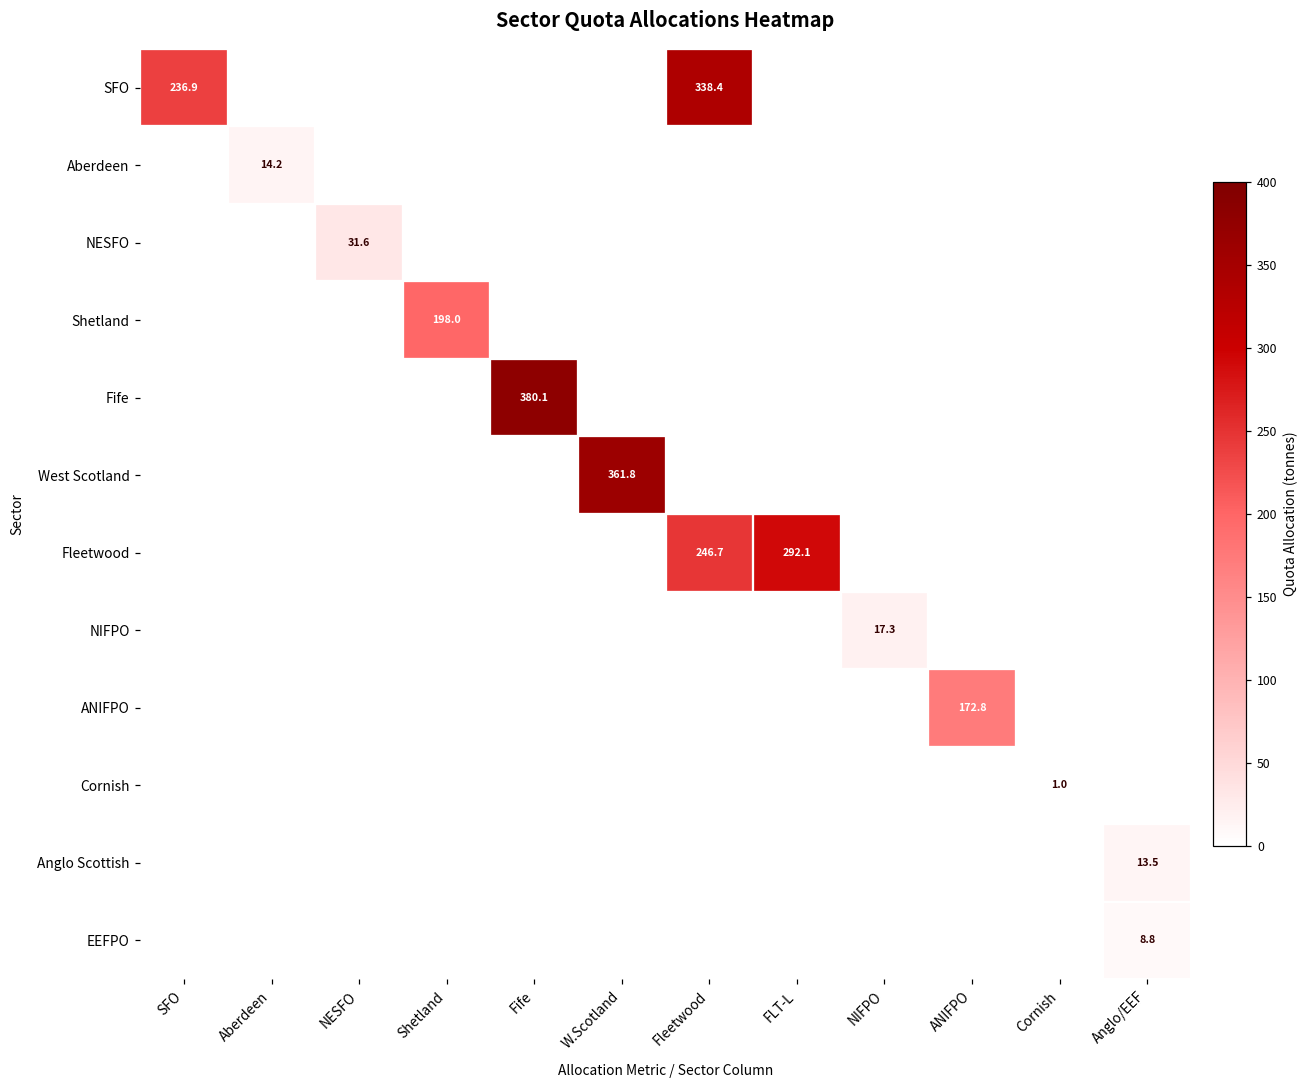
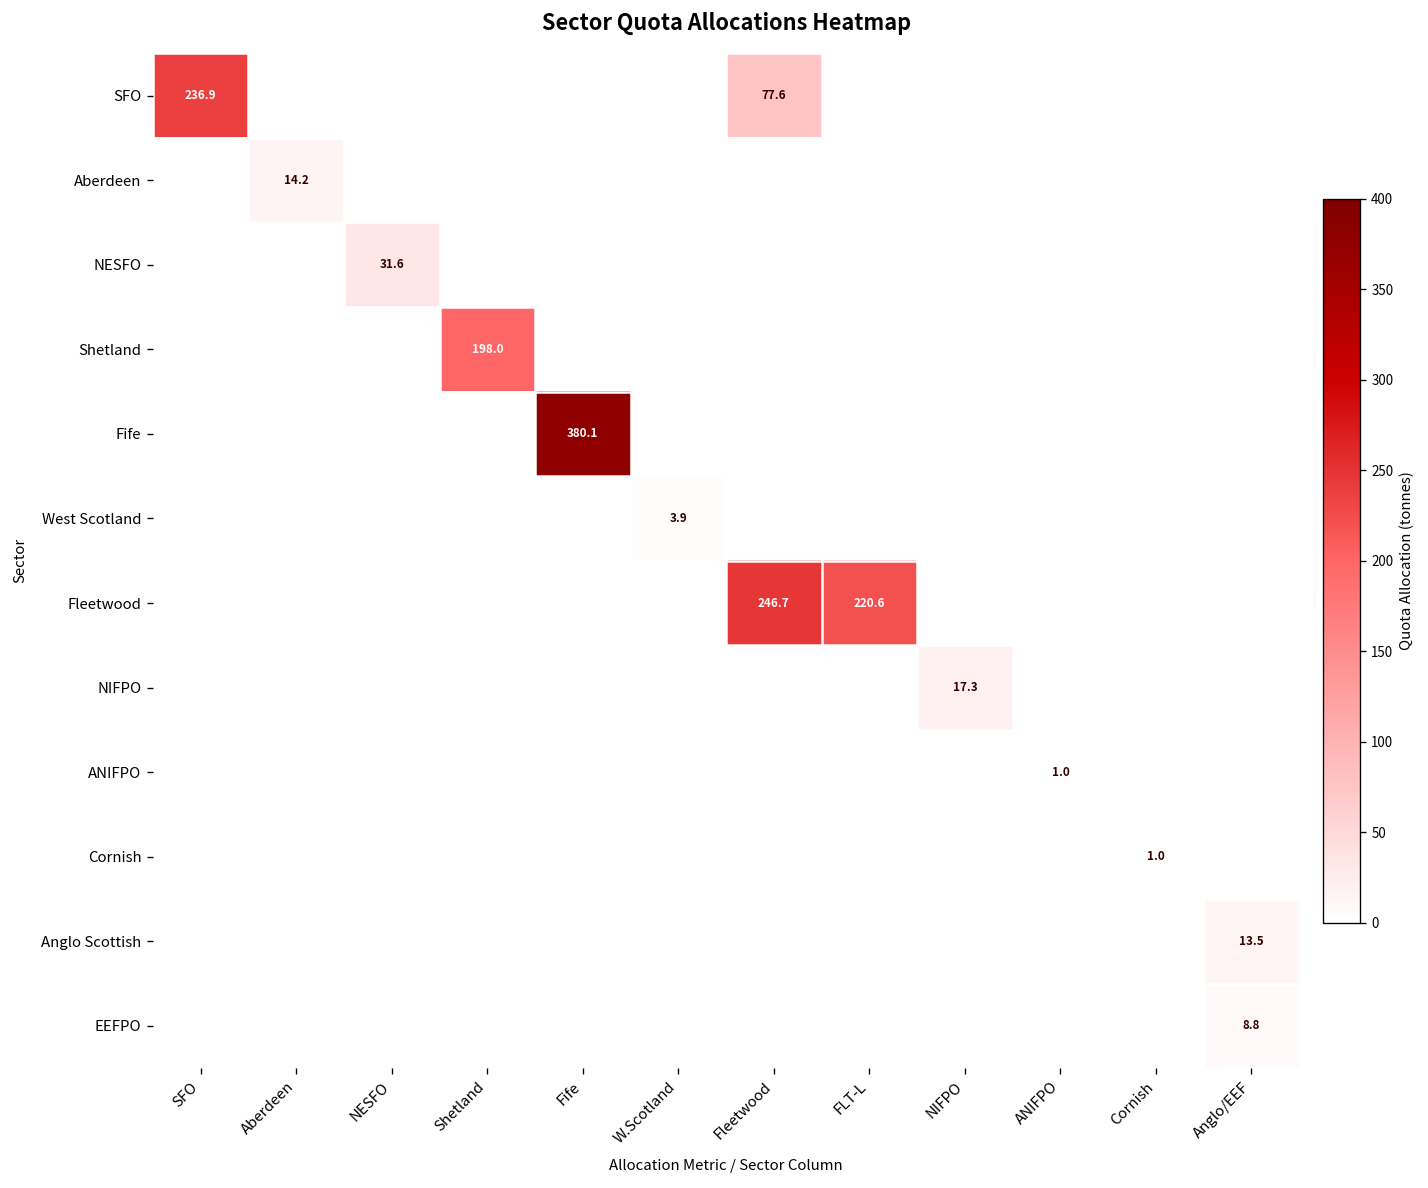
  {
    "SFO": {
      "SFO": 236.9,
-     "Fleetwood": 338.4
+     "Fleetwood": 77.6
    },
    "Aberdeen": {
      "Aberdeen": 14.2
    },
    "NESFO": {
      "NESFO": 31.6
    },
    "Shetland": {
      "Shetland": 198.0
    },
    "Fife": {
      "Fife": 380.1
    },
    "West Scotland": {
-     "W.Scotland": 361.8
+     "W.Scotland": 3.9
    },
    "Fleetwood": {
      "Fleetwood": 246.7,
-     "FLT-L": 292.1
+     "FLT-L": 220.6
    },
    "NIFPO": {
      "NIFPO": 17.3
    },
    "ANIFPO": {
-     "ANIFPO": 172.8
+     "ANIFPO": 1.0
    },
    "Cornish": {
      "Cornish": 1.0
    },
    "Anglo Scottish": {
      "Anglo/EEF": 13.5
    },
    "EEFPO": {
      "Anglo/EEF": 8.8
    }
  }
